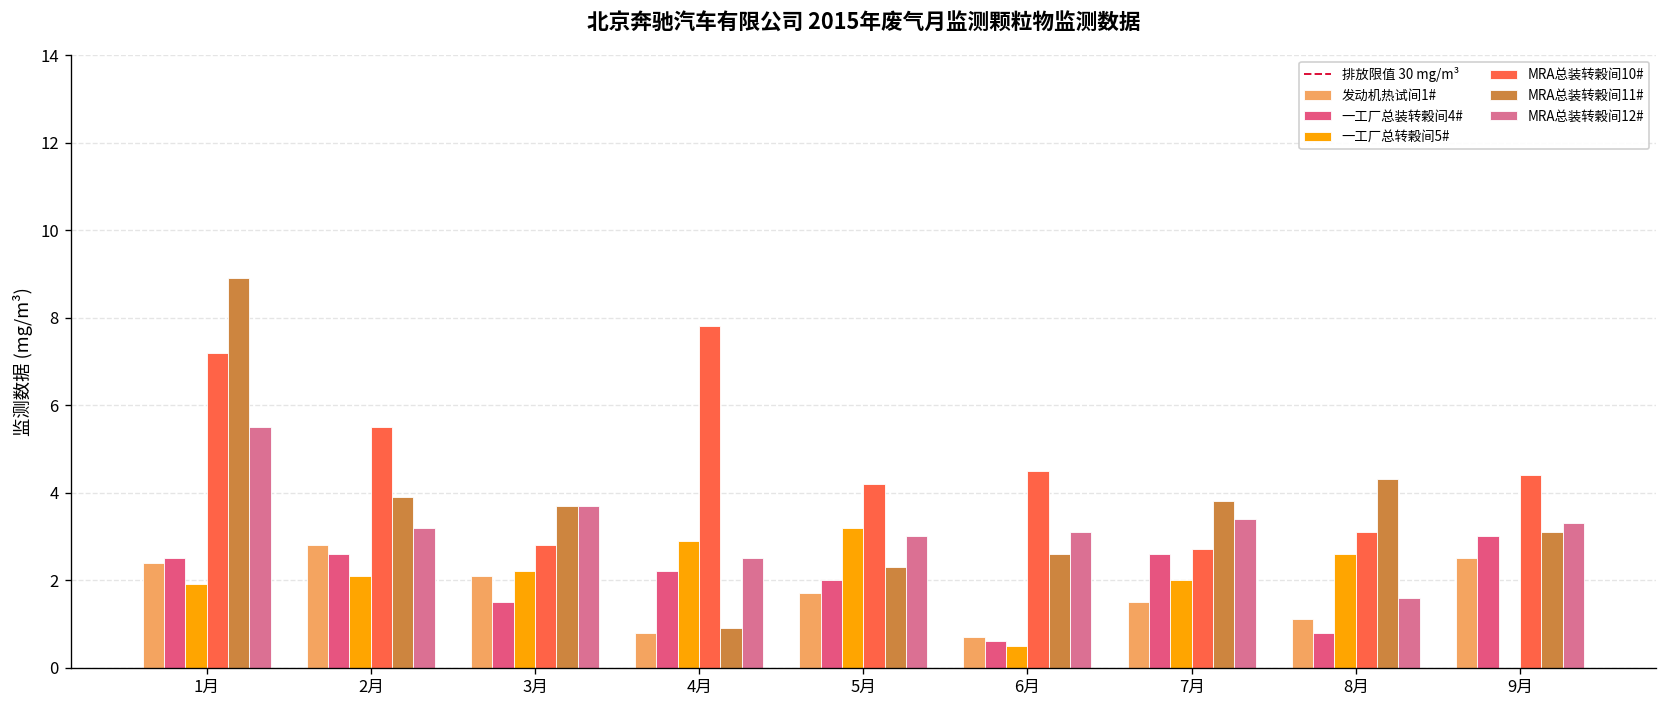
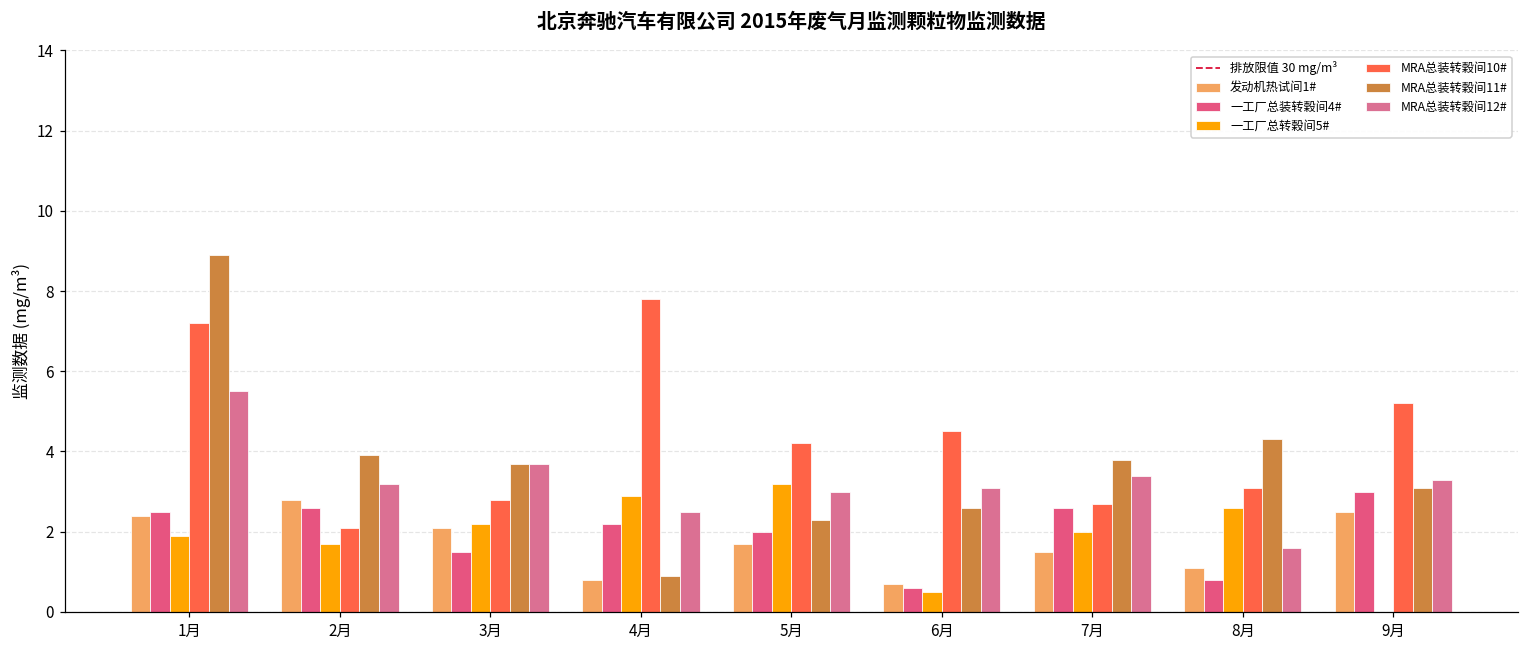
  {
    "一工厂总转榖间5#": {
      "1月": 1.9,
-     "2月": 2.1,
+     "2月": 1.7,
      "3月": 2.2,
      "4月": 2.9,
      "5月": 3.2,
      "6月": 0.5,
      "7月": 2.0,
      "8月": 2.6,
      "9月": 0.0
    },
    "MRA总装转榖间10#": {
      "1月": 7.2,
-     "2月": 5.5,
+     "2月": 2.1,
      "3月": 2.8,
      "4月": 7.8,
      "5月": 4.2,
      "6月": 4.5,
      "7月": 2.7,
      "8月": 3.1,
-     "9月": 4.4
+     "9月": 5.2
    }
  }
